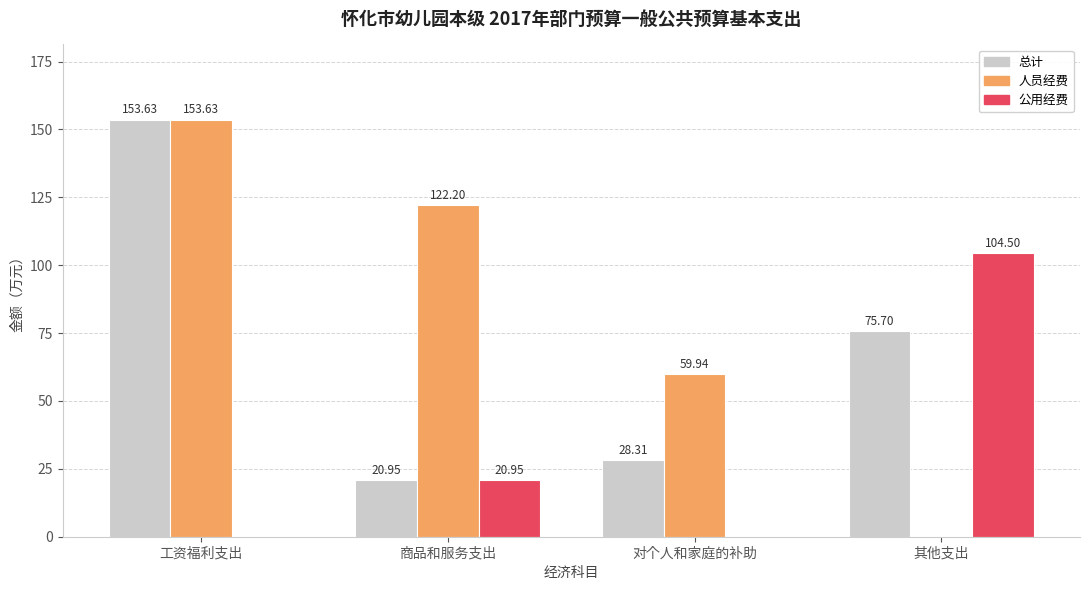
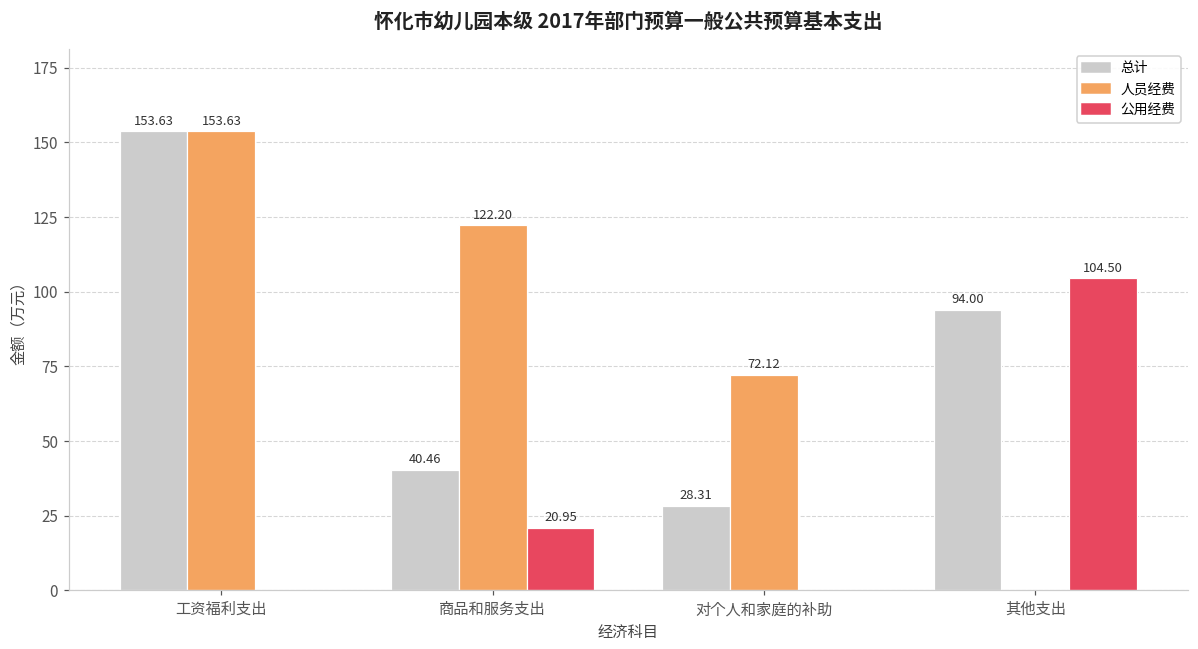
  {
    "总计": {
      "工资福利支出": 153.63,
-     "商品和服务支出": 20.95,
+     "商品和服务支出": 40.46,
      "对个人和家庭的补助": 28.31,
-     "其他支出": 75.70
+     "其他支出": 94.00
    },
    "人员经费": {
      "工资福利支出": 153.63,
      "商品和服务支出": 122.20,
-     "对个人和家庭的补助": 59.94
+     "对个人和家庭的补助": 72.12
    },
    "公用经费": {
      "商品和服务支出": 20.95,
      "其他支出": 104.50
    }
  }
